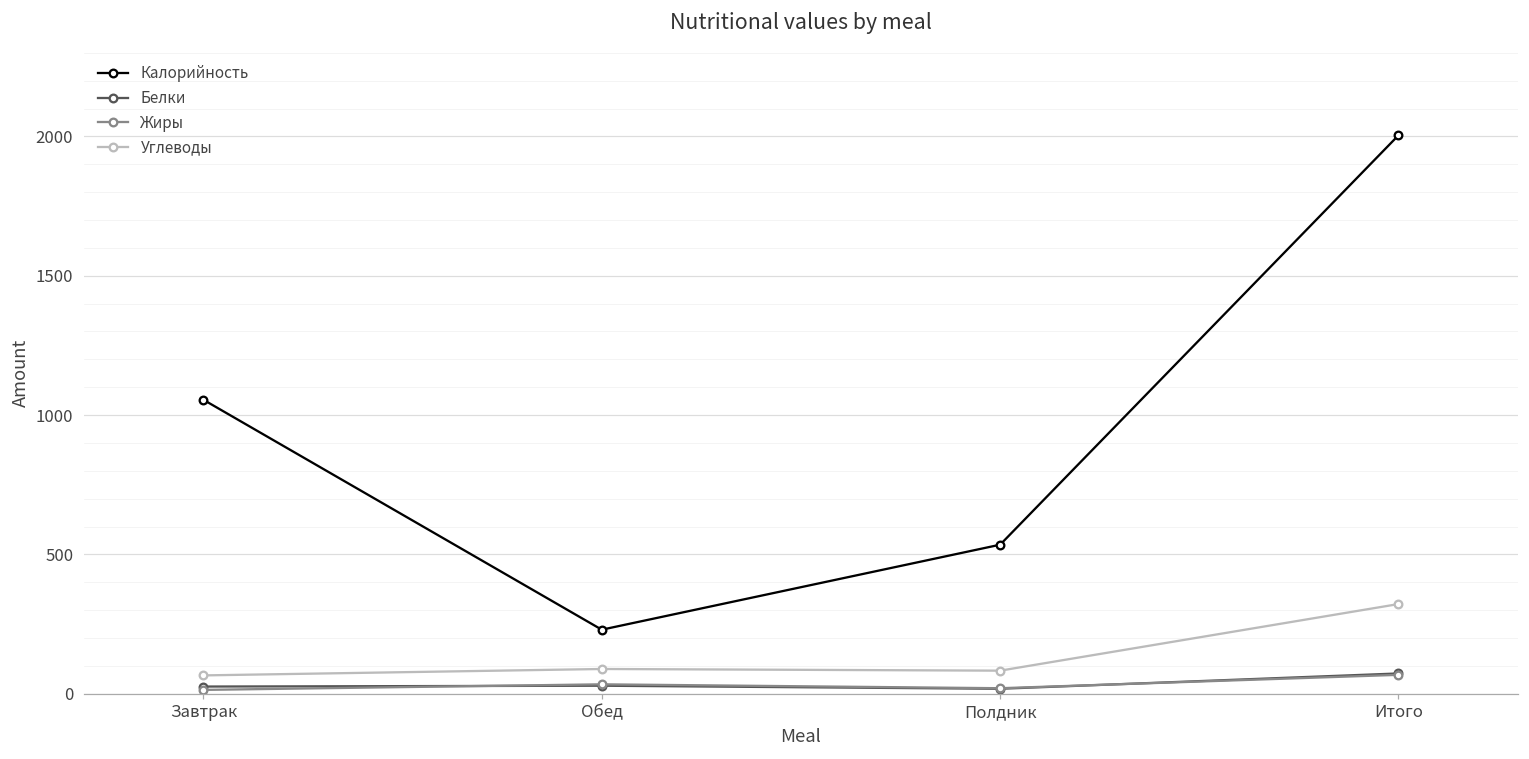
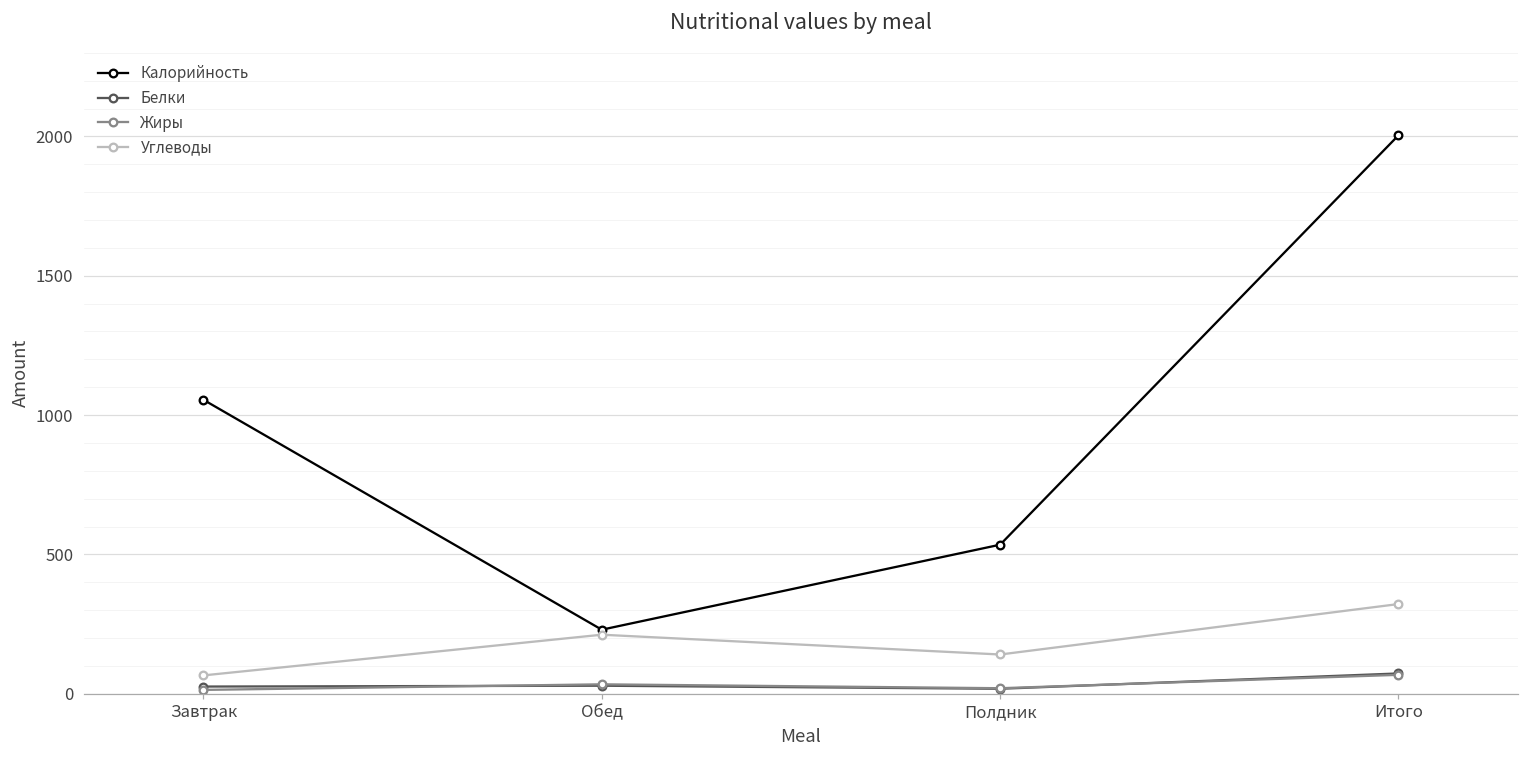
  {
    "Калорийность": {
      "Завтрак": 1060,
      "Обед": 230,
      "Полдник": 540,
      "Итого": 2000
    },
    "Белки": {
      "Завтрак": 30
    },
    "Жиры": {
      "Завтрак": 10
    },
    "Углеводы": {
      "Завтрак": 70,
-     "Обед": 90,
-     "Полдник": 80,
+     "Обед": 210,
+     "Полдник": 140,
      "Итого": 320
    }
  }
